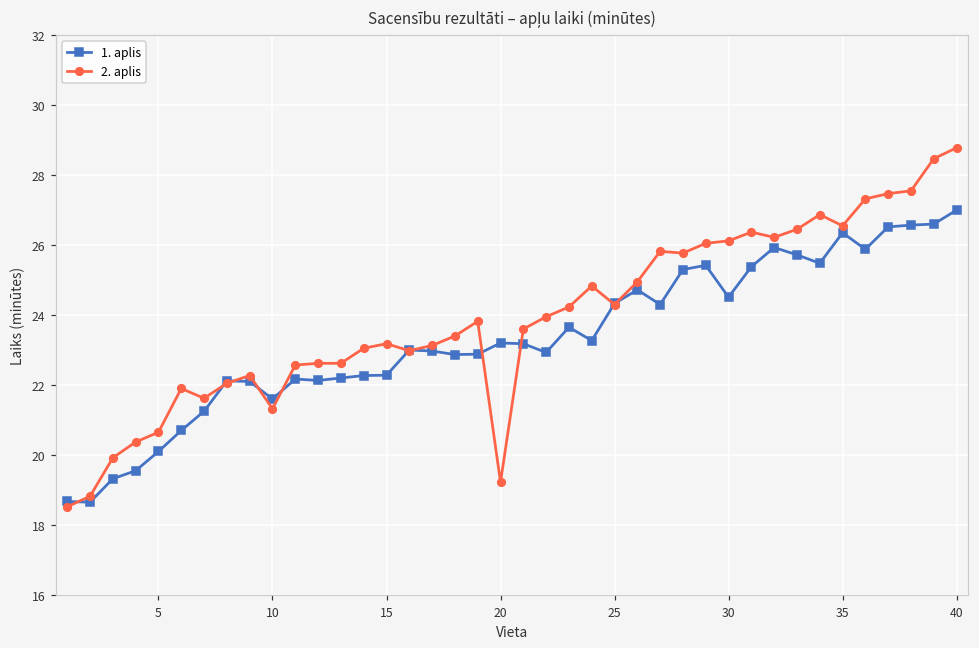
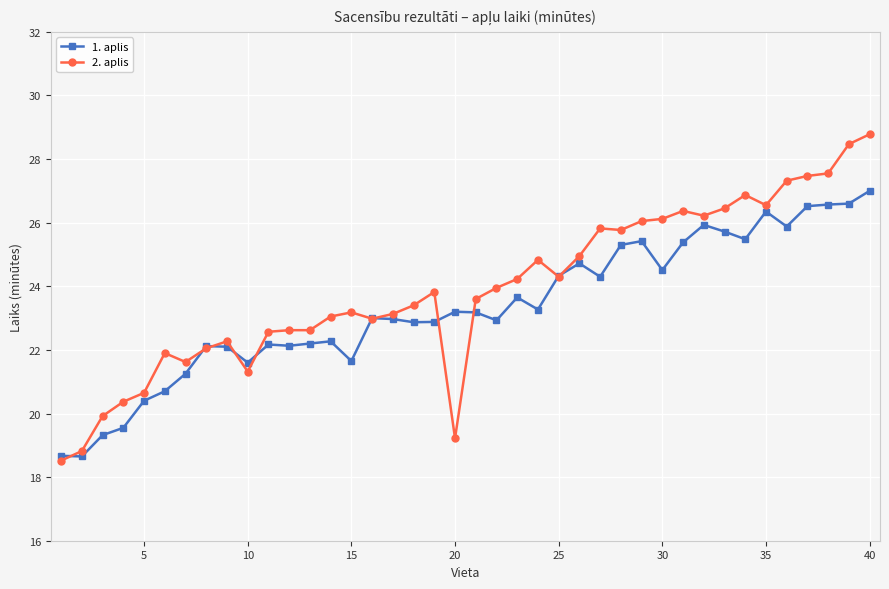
  {
    "1. aplis": {
-     "5": 20.1,
+     "5": 20.4,
      "10": 21.6,
-     "15": 22.3,
+     "15": 21.7,
      "20": 23.2,
      "30": 24.5,
      "35": 26.4,
      "40": 27.0
    },
    "2. aplis": {
      "5": 20.7,
      "10": 21.3,
      "15": 23.2,
      "20": 19.2,
      "30": 26.1,
      "35": 26.6,
      "40": 28.8
    }
  }
